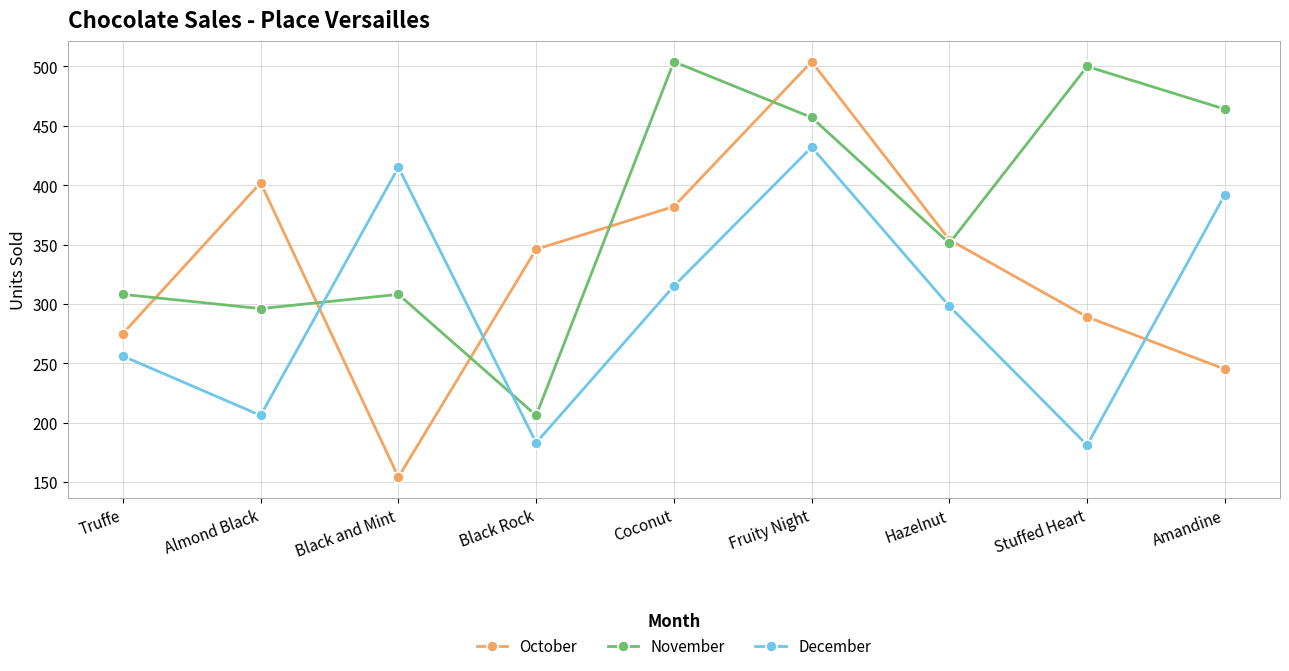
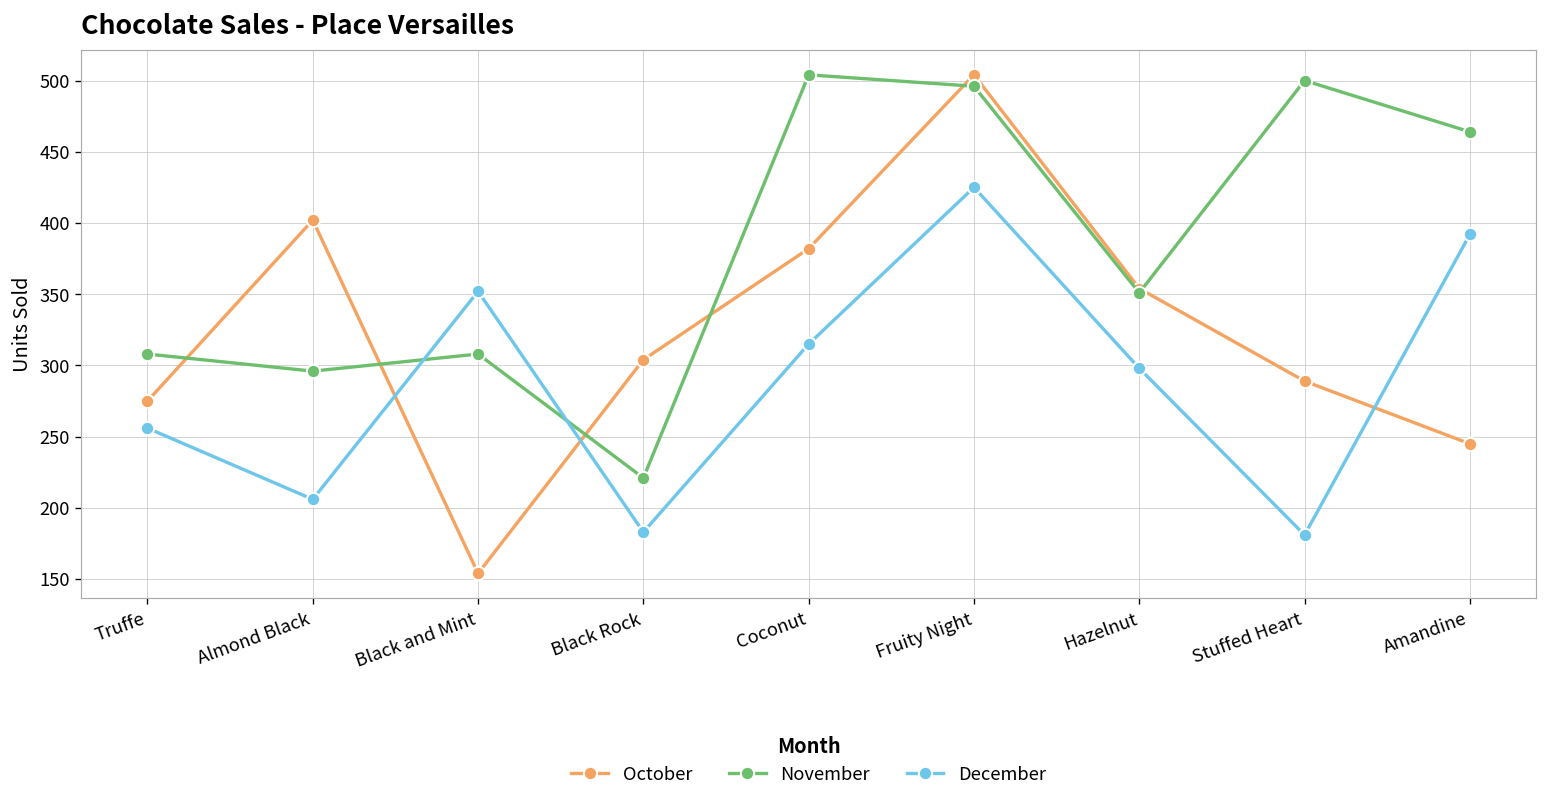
  {
    "October": {
      "Truffe": 275,
      "Almond Black": 402,
      "Black and Mint": 154,
-     "Black Rock": 346,
+     "Black Rock": 304,
      "Coconut": 382,
      "Fruity Night": 504,
      "Hazelnut": 354,
      "Stuffed Heart": 289,
      "Amandine": 245
    },
    "November": {
      "Truffe": 308,
      "Almond Black": 296,
      "Black and Mint": 308,
-     "Black Rock": 206,
+     "Black Rock": 221,
      "Coconut": 504,
-     "Fruity Night": 457,
+     "Fruity Night": 496,
      "Hazelnut": 351,
      "Stuffed Heart": 500,
      "Amandine": 464
    },
    "December": {
      "Truffe": 256,
      "Almond Black": 206,
-     "Black and Mint": 415,
+     "Black and Mint": 352,
      "Black Rock": 183,
      "Coconut": 315,
-     "Fruity Night": 432,
+     "Fruity Night": 425,
      "Hazelnut": 298,
      "Stuffed Heart": 181,
      "Amandine": 392
    }
  }
